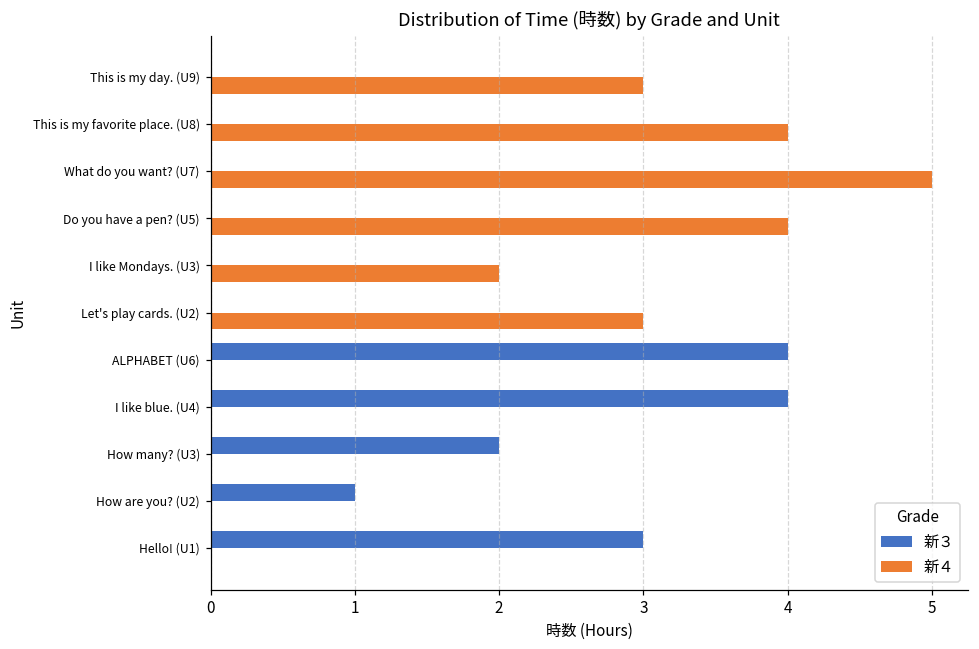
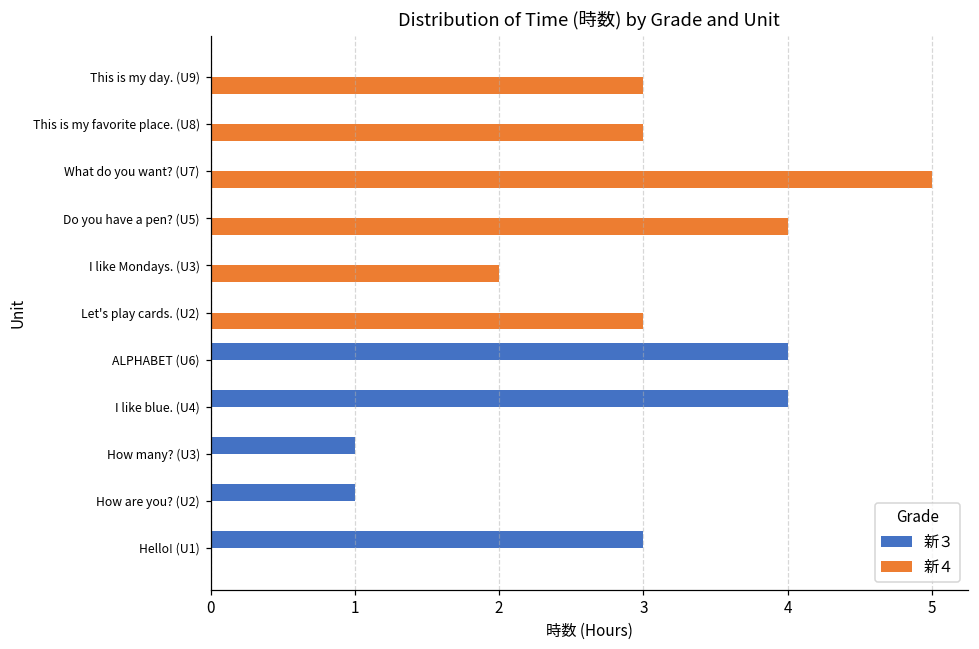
  {
    "新３": {
      "This is my day. (U9)": 0,
      "This is my favorite place. (U8)": 0,
      "What do you want? (U7)": 0,
      "Do you have a pen? (U5)": 0,
      "I like Mondays. (U3)": 0,
      "Let's play cards. (U2)": 0,
      "ALPHABET (U6)": 4,
      "I like blue. (U4)": 4,
-     "How many? (U3)": 2,
+     "How many? (U3)": 1,
      "How are you? (U2)": 1,
      "Hello! (U1)": 3
    },
    "新４": {
      "This is my day. (U9)": 3,
-     "This is my favorite place. (U8)": 4,
+     "This is my favorite place. (U8)": 3,
      "What do you want? (U7)": 5,
      "Do you have a pen? (U5)": 4,
      "I like Mondays. (U3)": 2,
      "Let's play cards. (U2)": 3,
      "ALPHABET (U6)": 0,
      "I like blue. (U4)": 0,
      "How many? (U3)": 0,
      "How are you? (U2)": 0,
      "Hello! (U1)": 0
    }
  }
